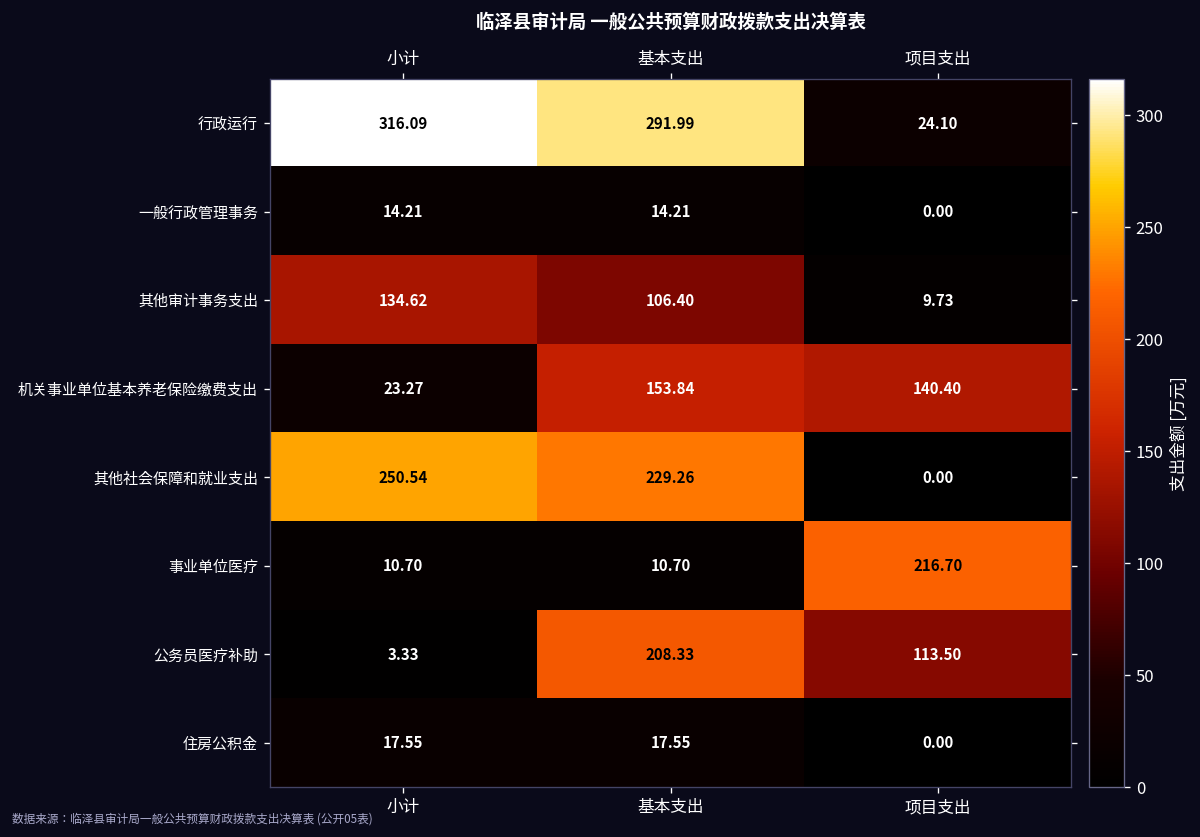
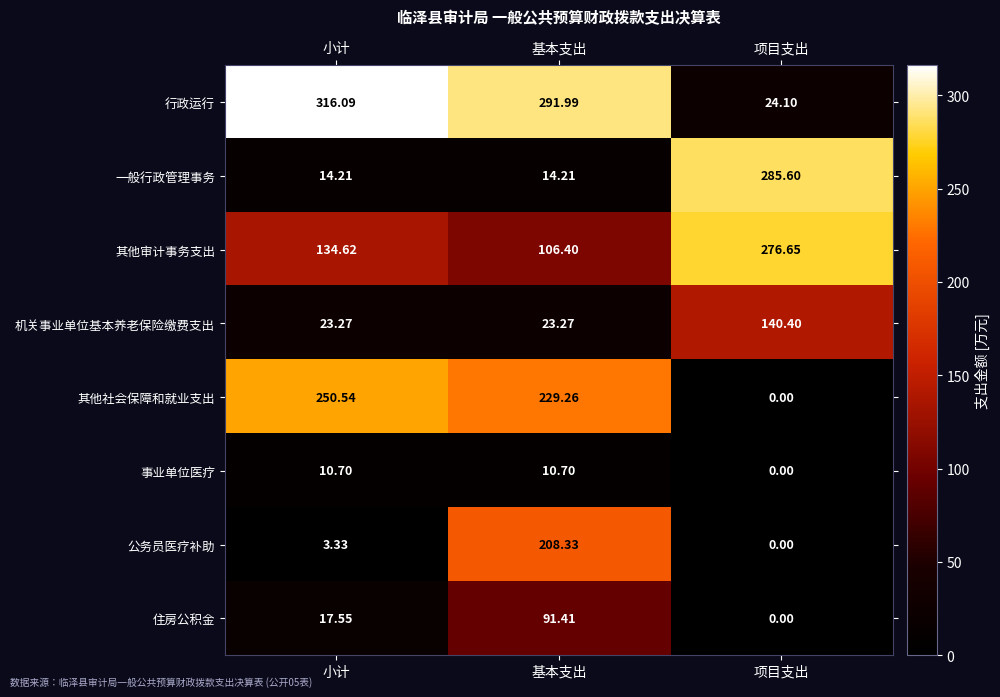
  {
    "行政运行": {
      "小计": 316.09,
      "基本支出": 291.99,
      "项目支出": 24.10
    },
    "一般行政管理事务": {
      "小计": 14.21,
      "基本支出": 14.21,
-     "项目支出": 0.00
+     "项目支出": 285.60
    },
    "其他审计事务支出": {
      "小计": 134.62,
      "基本支出": 106.40,
-     "项目支出": 9.73
+     "项目支出": 276.65
    },
    "机关事业单位基本养老保险缴费支出": {
      "小计": 23.27,
-     "基本支出": 153.84,
+     "基本支出": 23.27,
      "项目支出": 140.40
    },
    "其他社会保障和就业支出": {
      "小计": 250.54,
      "基本支出": 229.26,
      "项目支出": 0.00
    },
    "事业单位医疗": {
      "小计": 10.70,
      "基本支出": 10.70,
-     "项目支出": 216.70
+     "项目支出": 0.00
    },
    "公务员医疗补助": {
      "小计": 3.33,
      "基本支出": 208.33,
-     "项目支出": 113.50
+     "项目支出": 0.00
    },
    "住房公积金": {
      "小计": 17.55,
-     "基本支出": 17.55,
+     "基本支出": 91.41,
      "项目支出": 0.00
    }
  }
